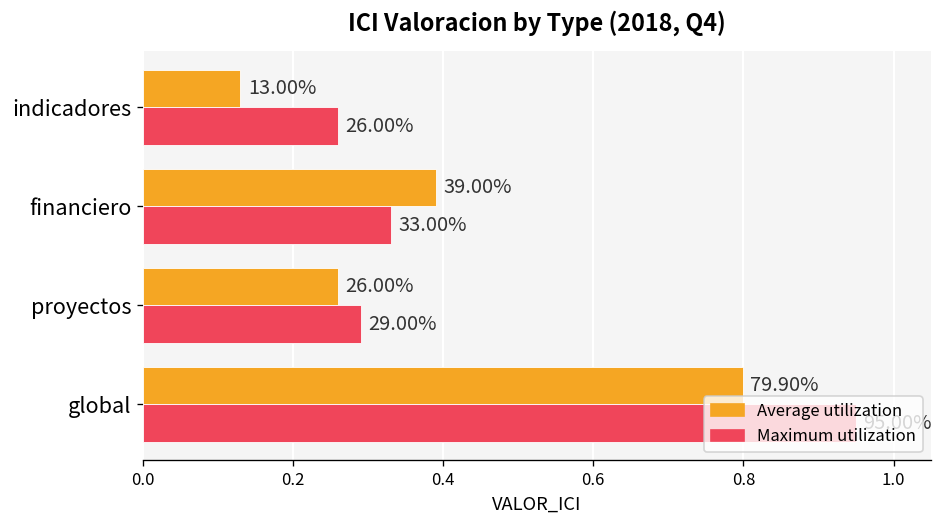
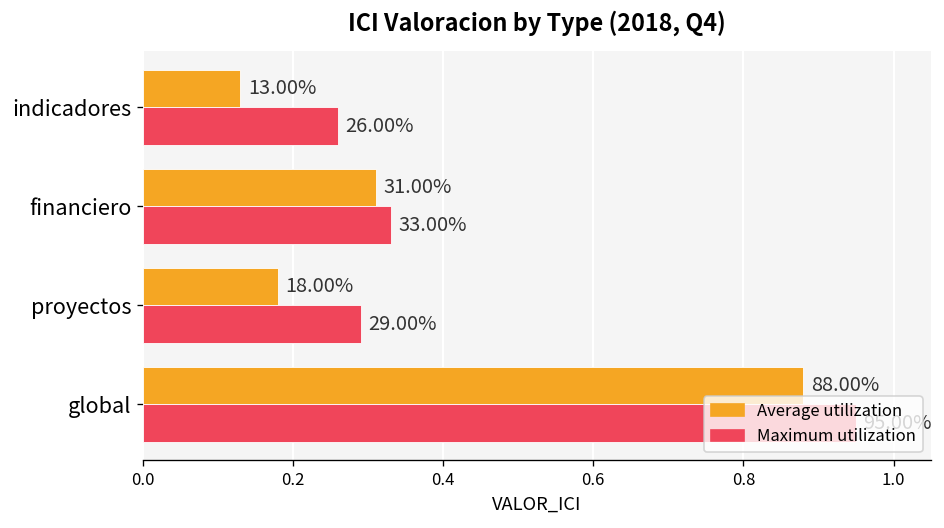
  {
    "Average utilization": {
      "indicadores": "13.00%",
-     "financiero": "39.00%",
-     "proyectos": "26.00%",
-     "global": "79.90%"
+     "financiero": "31.00%",
+     "proyectos": "18.00%",
+     "global": "88.00%"
    },
    "Maximum utilization": {
      "indicadores": "26.00%",
      "financiero": "33.00%",
      "proyectos": "29.00%"
    }
  }
